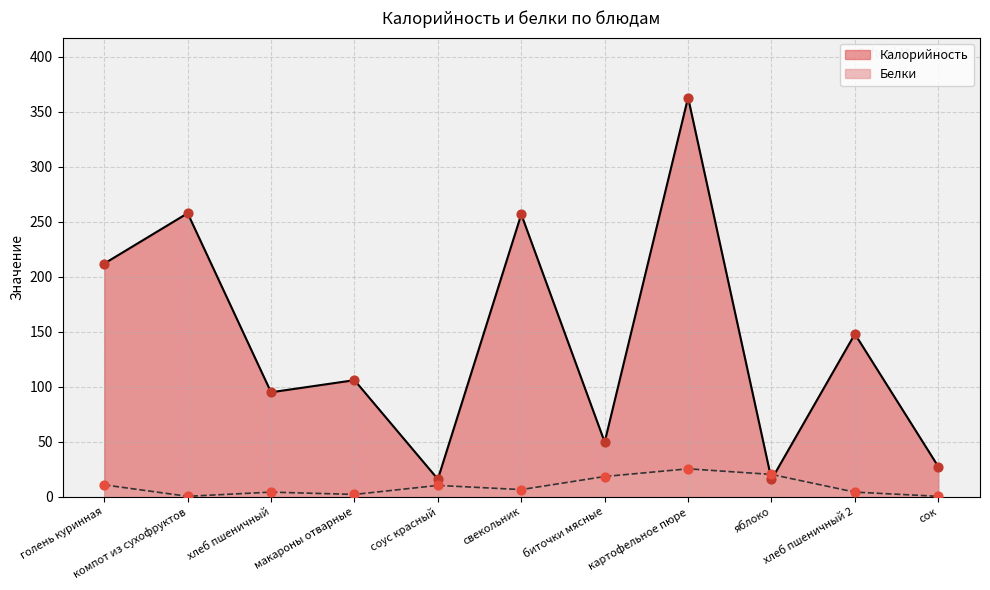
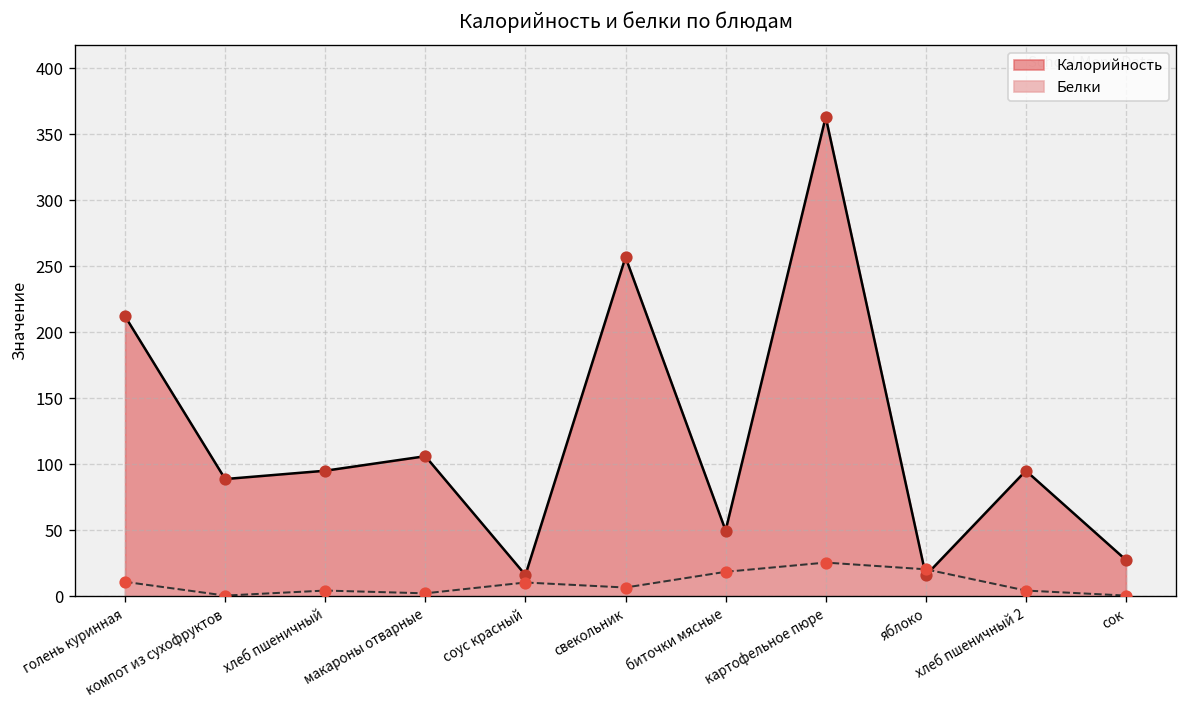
  {
    "Калорийность": {
      "голень куринная": 212,
-     "компот из сухофруктов": 258,
+     "компот из сухофруктов": 89,
      "хлеб пшеничный": 95,
      "макароны отварные": 106,
      "соус красный": 16,
      "свекольник": 257,
      "биточки мясные": 50,
      "картофельное пюре": 363,
      "яблоко": 16,
-     "хлеб пшеничный 2": 148,
+     "хлеб пшеничный 2": 95,
      "сок": 27
    },
    "Белки": {
      "голень куринная": 11,
      "компот из сухофруктов": 0,
      "хлеб пшеничный": 4,
      "макароны отварные": 2,
      "соус красный": 10,
      "свекольник": 7,
      "биточки мясные": 18,
      "картофельное пюре": 25,
      "яблоко": 20,
      "хлеб пшеничный 2": 4,
      "сок": 0
    }
  }
